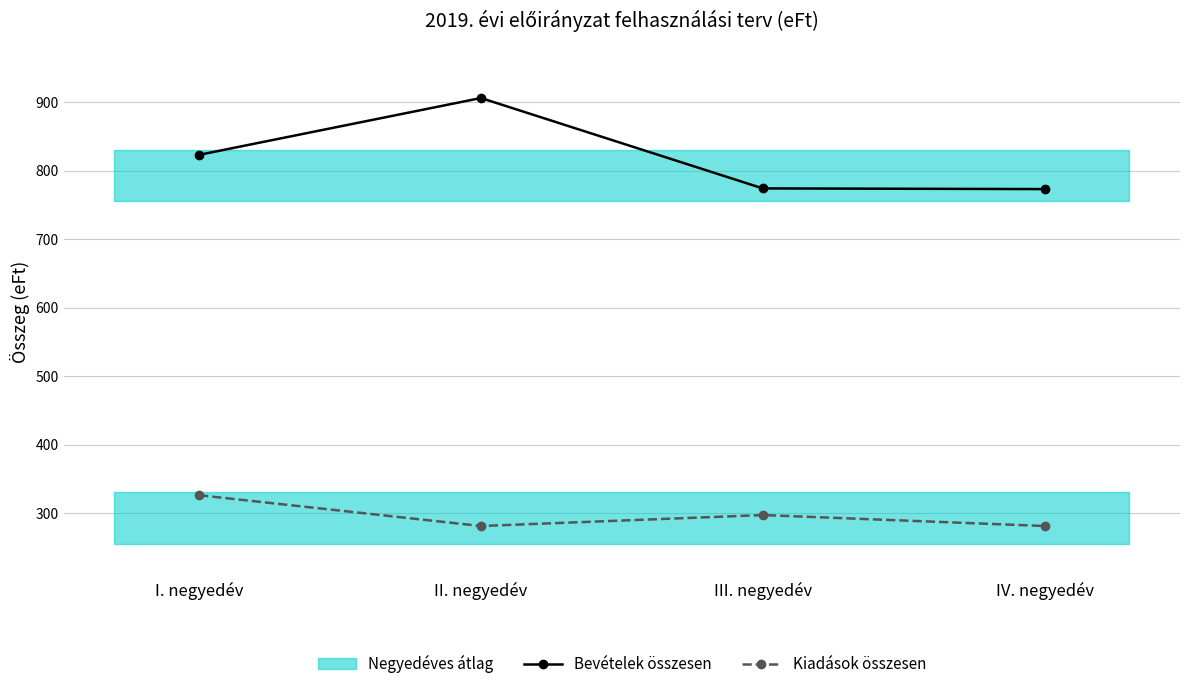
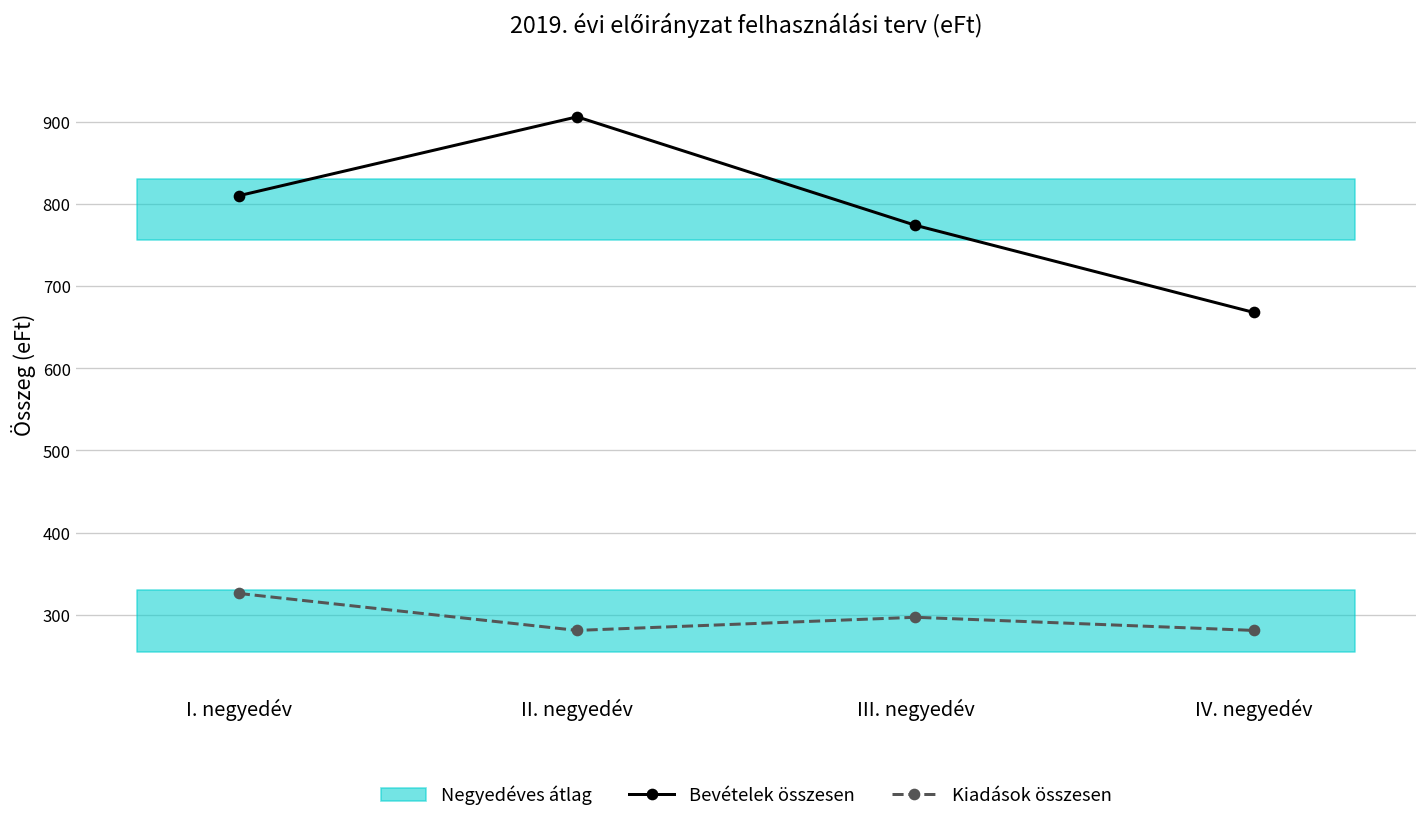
  {
    "Bevételek összesen": {
-     "I. negyedév": 820,
+     "I. negyedév": 810,
      "II. negyedév": 910,
      "III. negyedév": 770,
-     "IV. negyedév": 770
+     "IV. negyedév": 670
    },
    "Kiadások összesen": {
      "I. negyedév": 330,
      "II. negyedév": 280,
      "III. negyedév": 300,
      "IV. negyedév": 280
    }
  }
